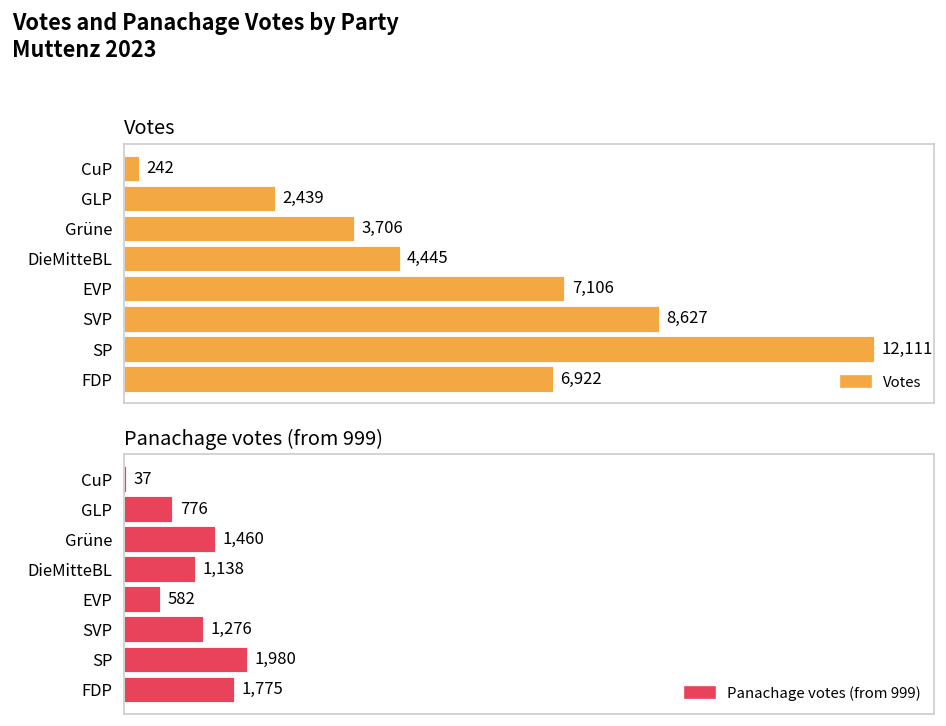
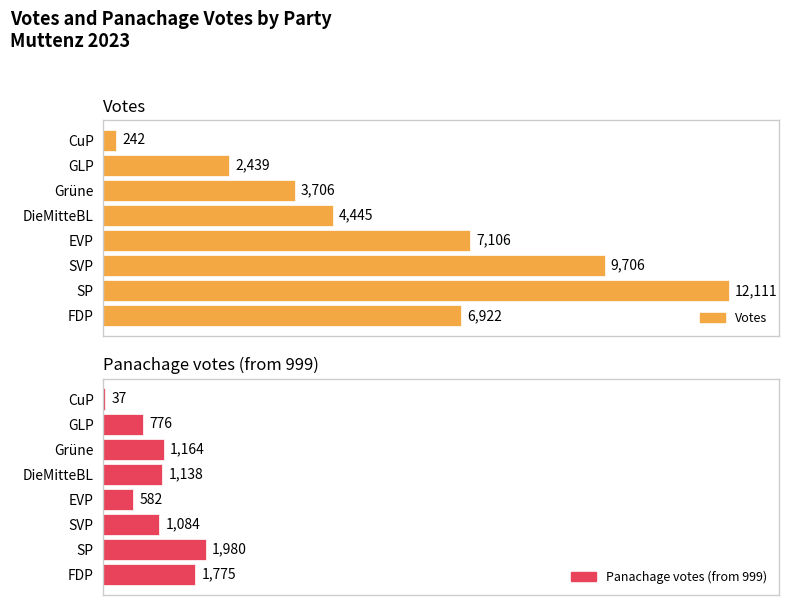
  {
    "Votes": {
      "CuP": "242",
      "GLP": "2,439",
      "Grüne": "3,706",
      "DieMitteBL": "4,445",
      "EVP": "7,106",
-     "SVP": "8,627",
+     "SVP": "9,706",
      "SP": "12,111",
      "FDP": "6,922"
    },
    "Panachage votes (from 999)": {
      "CuP": "37",
      "GLP": "776",
-     "Grüne": "1,460",
+     "Grüne": "1,164",
      "DieMitteBL": "1,138",
      "EVP": "582",
-     "SVP": "1,276",
+     "SVP": "1,084",
      "SP": "1,980",
      "FDP": "1,775"
    }
  }
